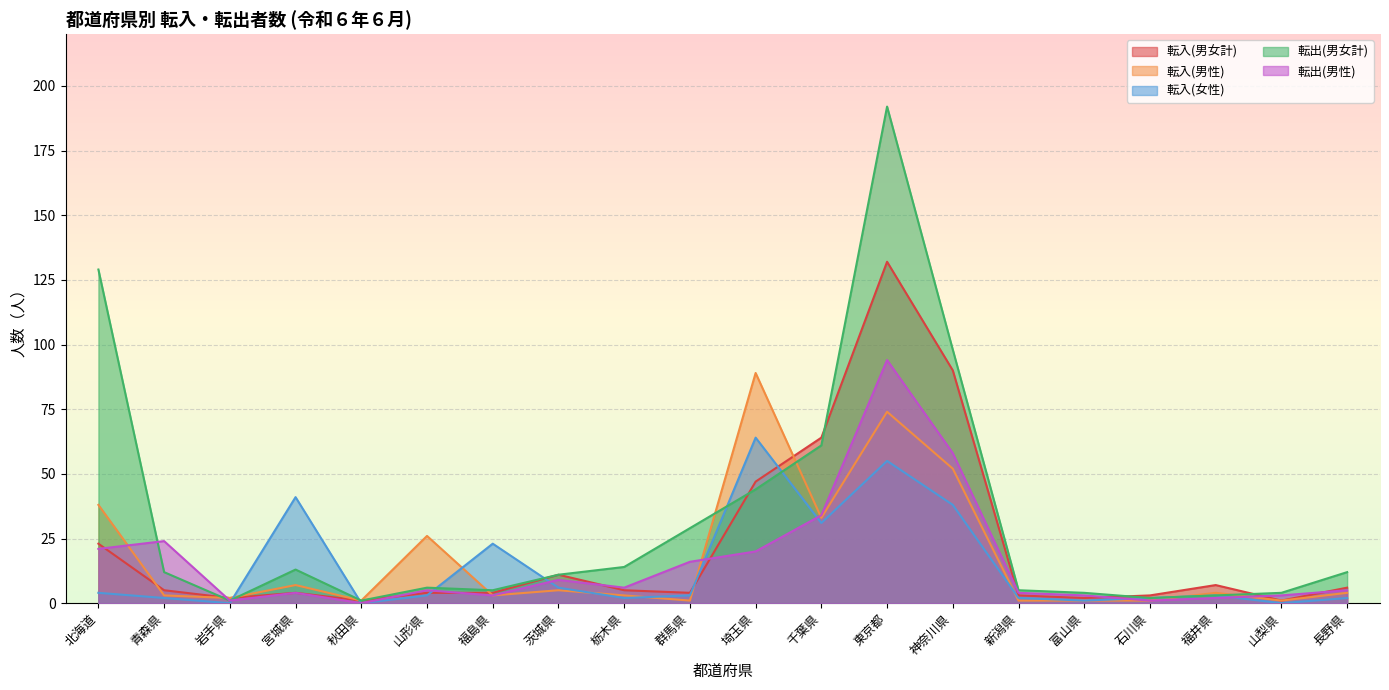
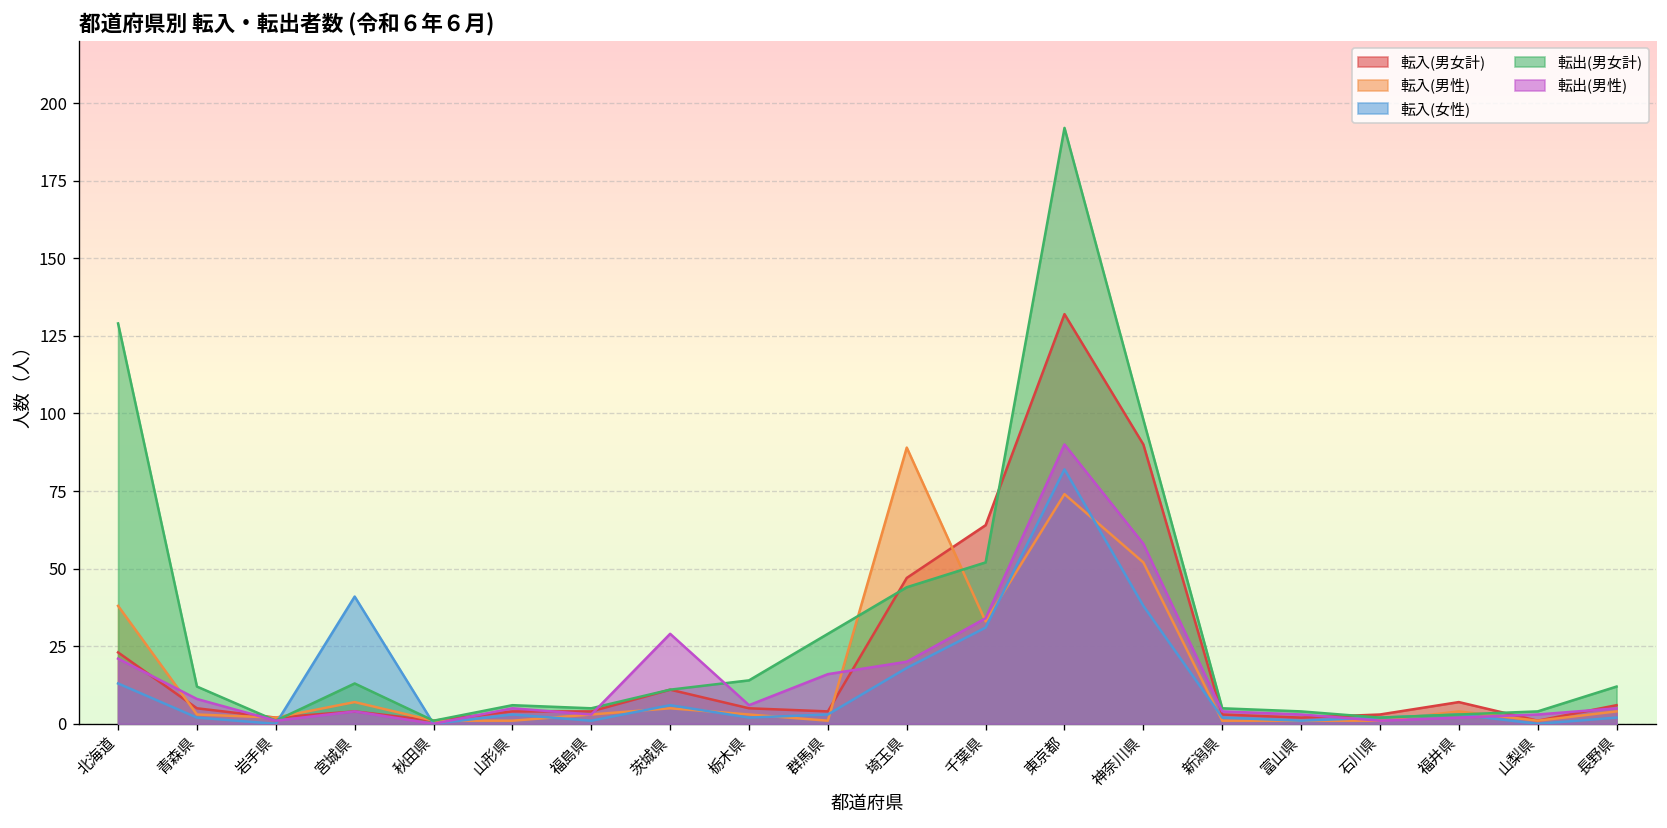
  {
    "転入(男女計)": {
      "北海道": 23,
      "青森県": 5,
      "山形県": 4,
      "福島県": 4,
      "群馬県": 4,
      "埼玉県": 47,
      "千葉県": 64,
      "東京都": 132,
      "神奈川県": 90,
      "新潟県": 3,
      "富山県": 2,
      "石川県": 3,
      "福井県": 7
    },
    "転入(男性)": {
      "北海道": 38,
      "青森県": 3,
      "宮城県": 7,
-     "山形県": 26,
+     "山形県": 1,
      "栃木県": 3,
      "群馬県": 1,
      "埼玉県": 89,
      "千葉県": 33,
      "東京都": 74,
      "神奈川県": 52,
      "新潟県": 1,
      "福井県": 4,
      "長野県": 4
    },
    "転入(女性)": {
-     "北海道": 4,
+     "北海道": 13,
      "青森県": 2,
      "岩手県": 0,
      "宮城県": 41,
      "山形県": 3,
-     "福島県": 23,
+     "福島県": 1,
      "栃木県": 2,
      "群馬県": 3,
-     "埼玉県": 64,
+     "埼玉県": 18,
      "千葉県": 31,
-     "東京都": 55,
+     "東京都": 82,
      "神奈川県": 38,
      "新潟県": 2,
      "山梨県": 0,
      "長野県": 2
    },
    "転出(男女計)": {
      "北海道": 129,
      "青森県": 12,
      "宮城県": 13,
      "福島県": 5,
      "栃木県": 14,
      "群馬県": 29,
      "埼玉県": 44,
-     "千葉県": 61,
+     "千葉県": 52,
      "東京都": 192,
      "神奈川県": 98,
      "新潟県": 5,
      "富山県": 4,
      "山梨県": 4,
      "長野県": 12
    },
    "転出(男性)": {
      "北海道": 21,
-     "青森県": 24,
-     "茨城県": 9,
+     "青森県": 8,
+     "茨城県": 29,
      "群馬県": 16,
      "埼玉県": 20,
      "千葉県": 34,
-     "東京都": 94,
+     "東京都": 90,
      "神奈川県": 58,
      "新潟県": 4,
      "富山県": 3,
      "福井県": 2,
      "山梨県": 3
    }
  }
